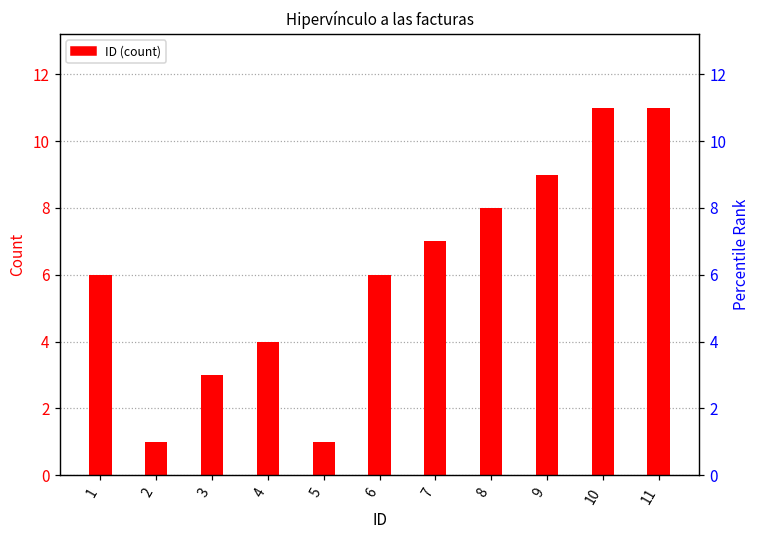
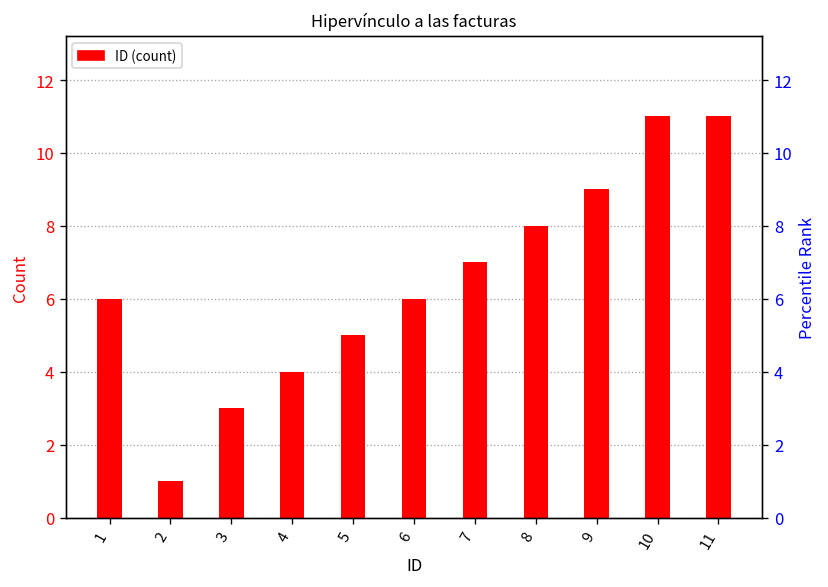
  {
    "1": 6,
    "2": 1,
    "3": 3,
    "4": 4,
-   "5": 1,
+   "5": 5,
    "6": 6,
    "7": 7,
    "8": 8,
    "9": 9,
    "10": 11,
    "11": 11
  }
